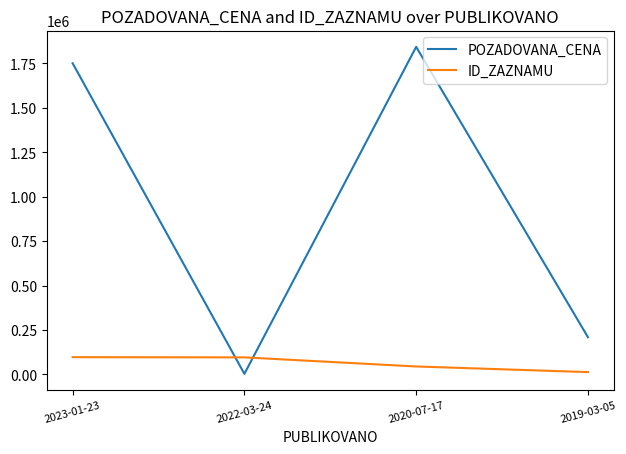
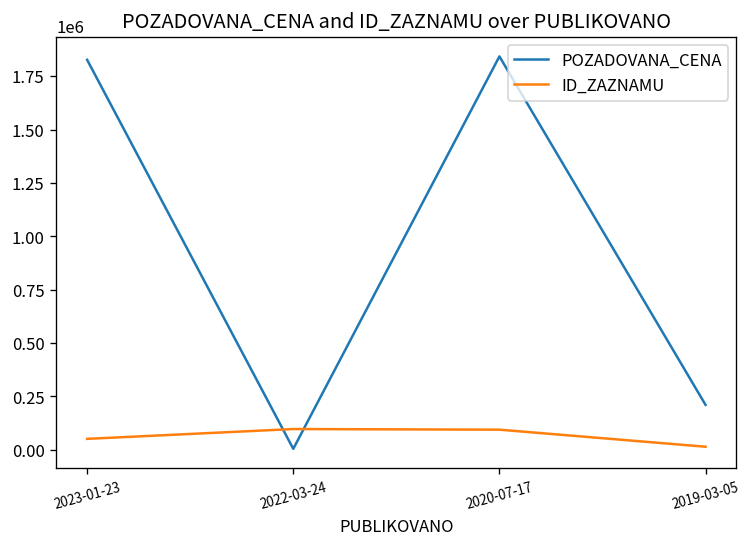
  {
    "POZADOVANA_CENA": {
-     "2023-01-23": 1750000,
+     "2023-01-23": 1830000,
      "2022-03-24": 0,
      "2020-07-17": 1840000,
      "2019-03-05": 210000
    },
    "ID_ZAZNAMU": {
-     "2023-01-23": 100000,
+     "2023-01-23": 50000,
      "2022-03-24": 100000,
-     "2020-07-17": 50000,
+     "2020-07-17": 90000,
      "2019-03-05": 10000
    }
  }
